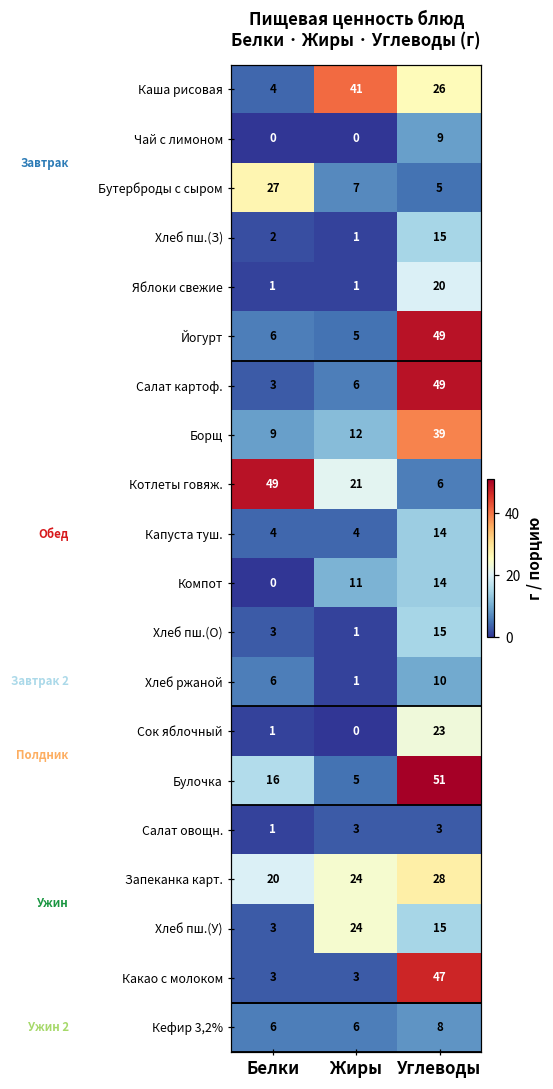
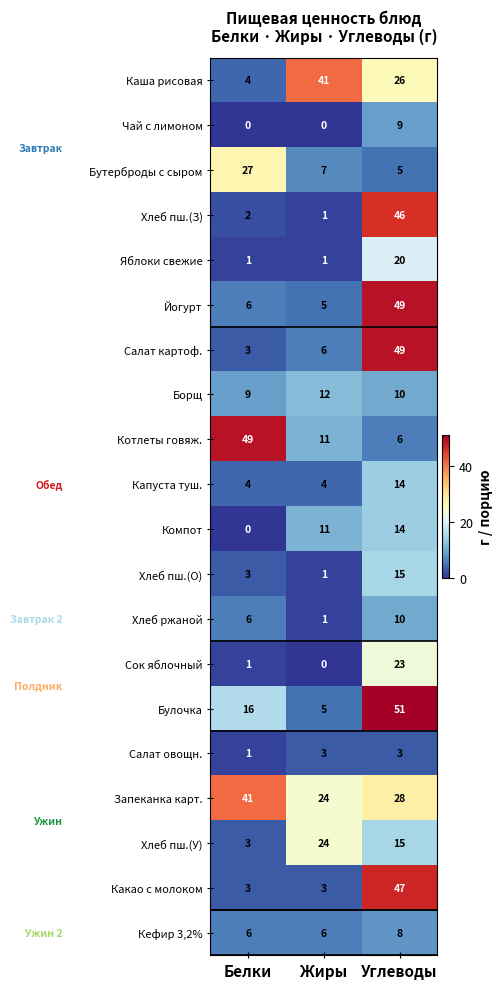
  {
    "Каша рисовая": {
      "Белки": 4,
      "Жиры": 41,
      "Углеводы": 26
    },
    "Чай с лимоном": {
      "Белки": 0,
      "Жиры": 0,
      "Углеводы": 9
    },
    "Бутерброды с сыром": {
      "Белки": 27,
      "Жиры": 7,
      "Углеводы": 5
    },
    "Хлеб пш.(З)": {
      "Белки": 2,
      "Жиры": 1,
-     "Углеводы": 15
+     "Углеводы": 46
    },
    "Яблоки свежие": {
      "Белки": 1,
      "Жиры": 1,
      "Углеводы": 20
    },
    "Йогурт": {
      "Белки": 6,
      "Жиры": 5,
      "Углеводы": 49
    },
    "Салат картоф.": {
      "Белки": 3,
      "Жиры": 6,
      "Углеводы": 49
    },
    "Борщ": {
      "Белки": 9,
      "Жиры": 12,
-     "Углеводы": 39
+     "Углеводы": 10
    },
    "Котлеты говяж.": {
      "Белки": 49,
-     "Жиры": 21,
+     "Жиры": 11,
      "Углеводы": 6
    },
    "Капуста туш.": {
      "Белки": 4,
      "Жиры": 4,
      "Углеводы": 14
    },
    "Компот": {
      "Белки": 0,
      "Жиры": 11,
      "Углеводы": 14
    },
    "Хлеб пш.(О)": {
      "Белки": 3,
      "Жиры": 1,
      "Углеводы": 15
    },
    "Хлеб ржаной": {
      "Белки": 6,
      "Жиры": 1,
      "Углеводы": 10
    },
    "Сок яблочный": {
      "Белки": 1,
      "Жиры": 0,
      "Углеводы": 23
    },
    "Булочка": {
      "Белки": 16,
      "Жиры": 5,
      "Углеводы": 51
    },
    "Салат овощн.": {
      "Белки": 1,
      "Жиры": 3,
      "Углеводы": 3
    },
    "Запеканка карт.": {
-     "Белки": 20,
+     "Белки": 41,
      "Жиры": 24,
      "Углеводы": 28
    },
    "Хлеб пш.(У)": {
      "Белки": 3,
      "Жиры": 24,
      "Углеводы": 15
    },
    "Какао с молоком": {
      "Белки": 3,
      "Жиры": 3,
      "Углеводы": 47
    },
    "Кефир 3,2%": {
      "Белки": 6,
      "Жиры": 6,
      "Углеводы": 8
    }
  }
